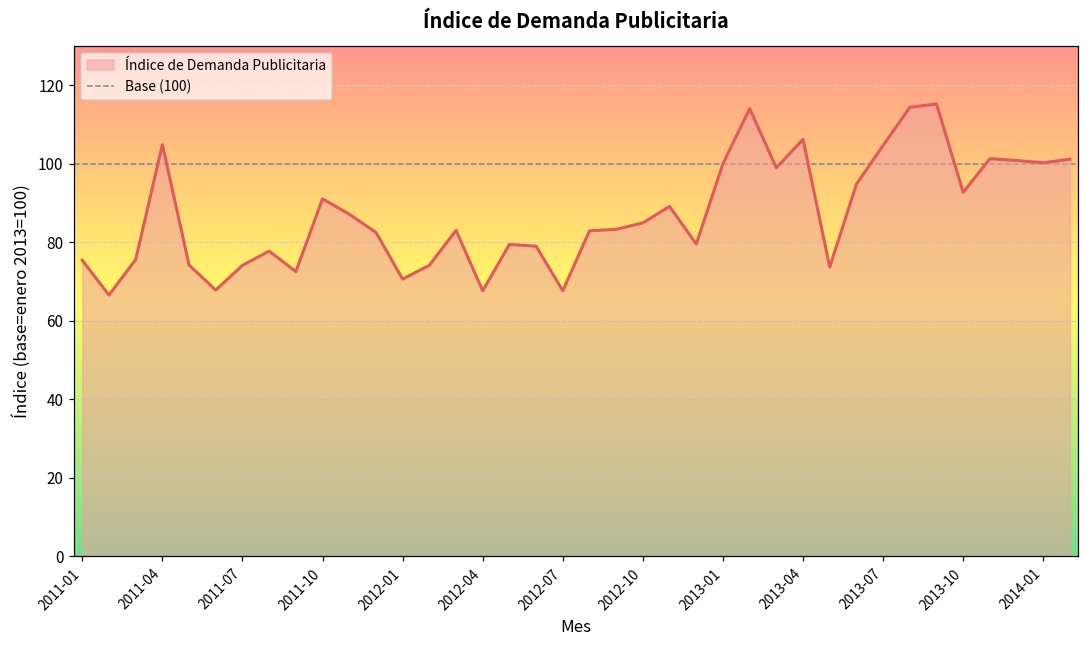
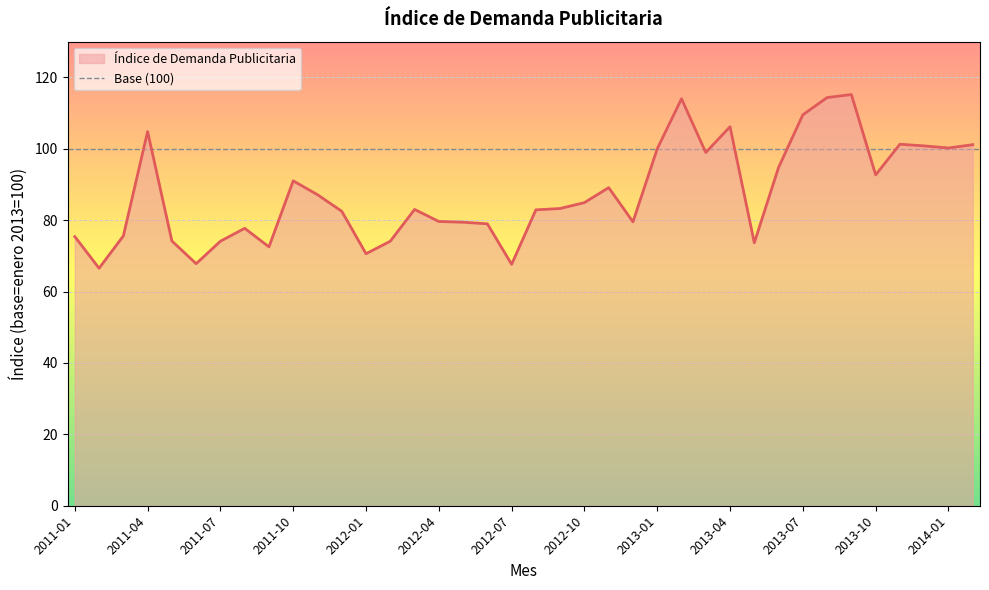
  {
    "2011-01": 75,
    "2011-04": 105,
    "2011-07": 74,
    "2011-10": 91,
    "2012-01": 71,
-   "2012-04": 68,
+   "2012-04": 80,
    "2012-07": 68,
    "2012-10": 85,
    "2013-01": 100,
    "2013-04": 106,
-   "2013-07": 105,
+   "2013-07": 110,
    "2013-10": 93,
    "2014-01": 100
  }
